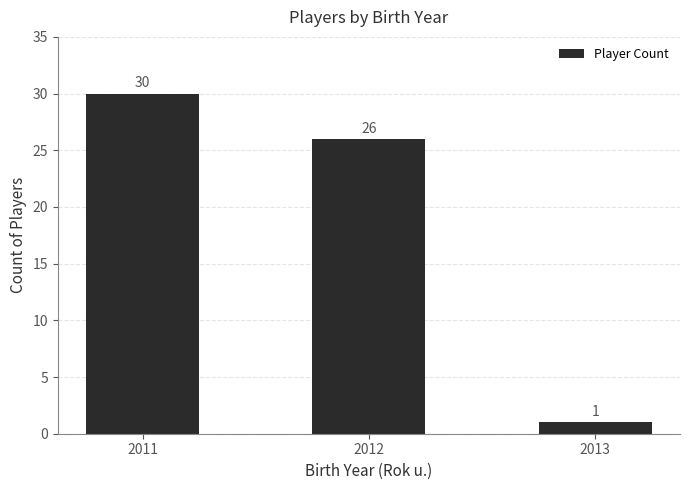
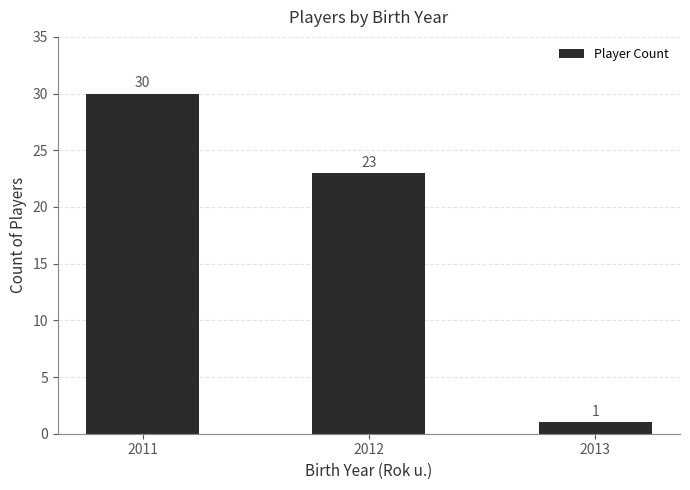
  {
    "2011": 30,
-   "2012": 26,
+   "2012": 23,
    "2013": 1
  }
